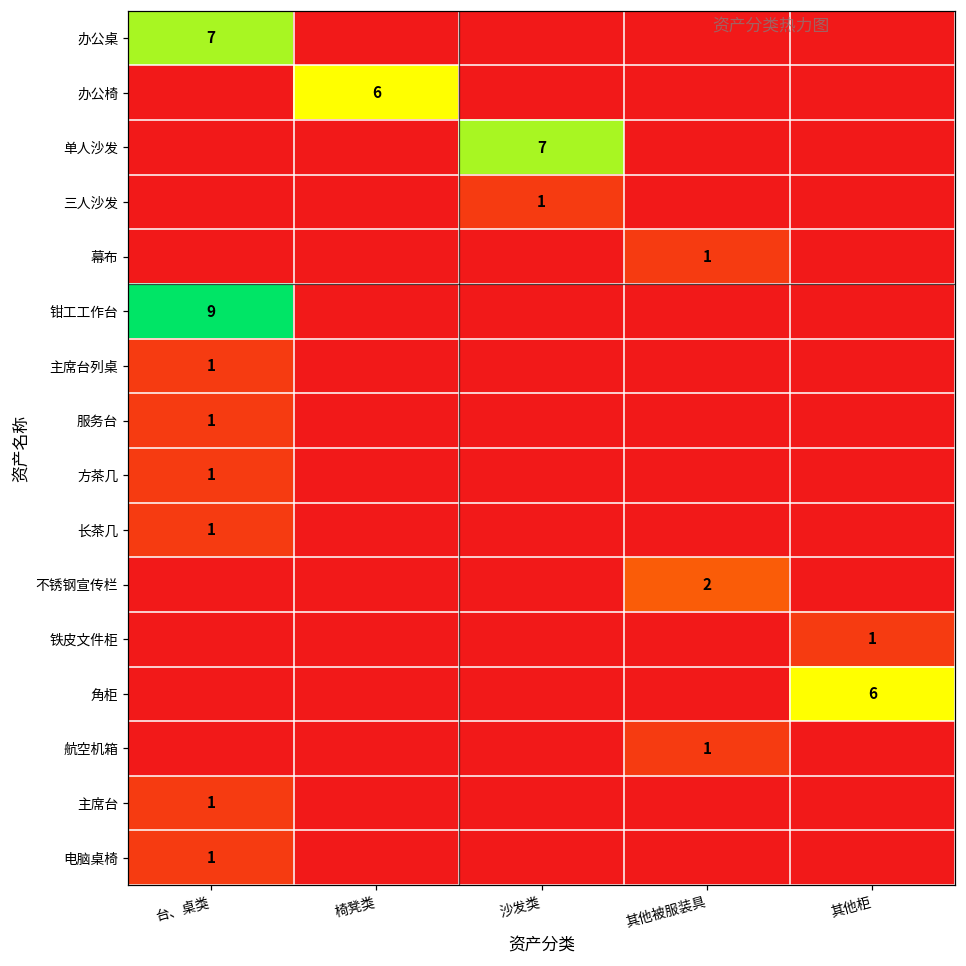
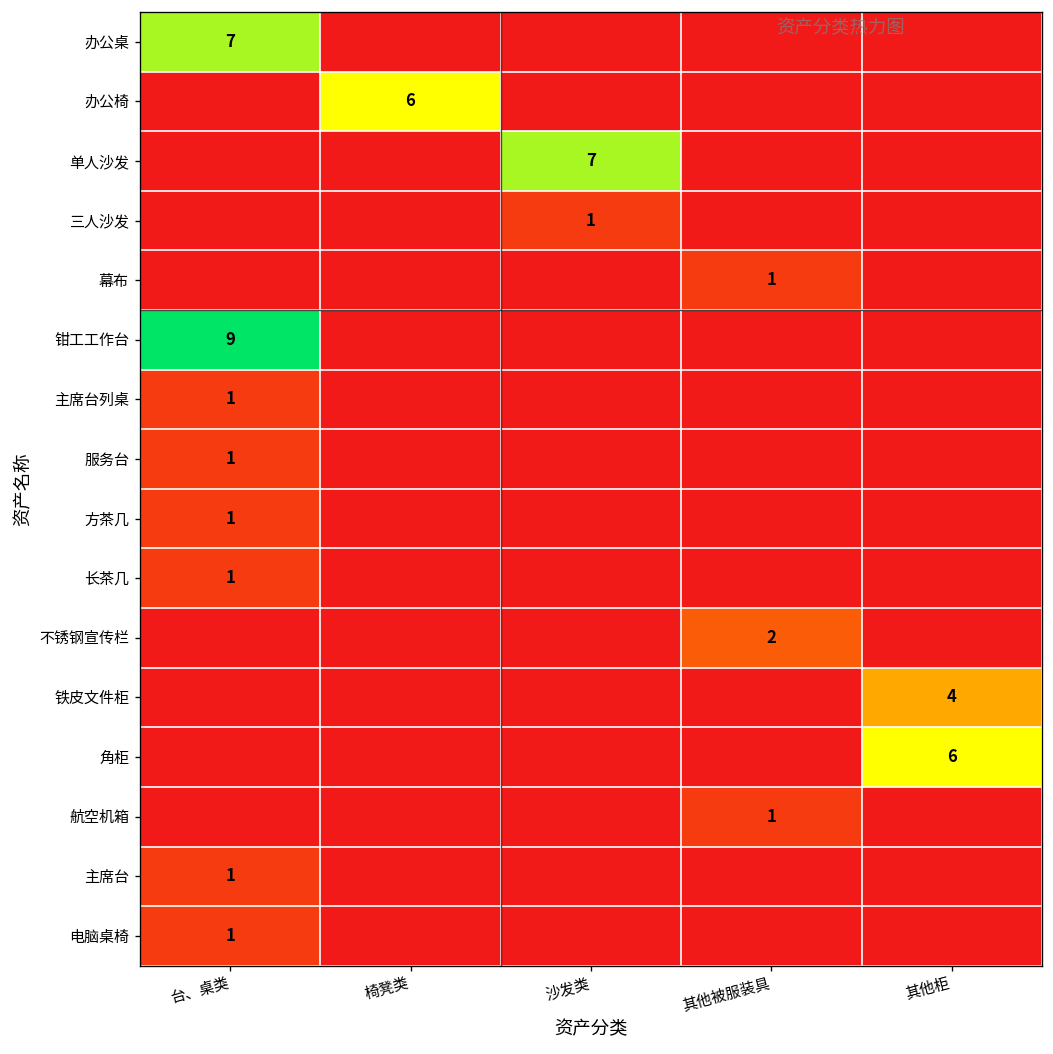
  {
    "办公桌": {
      "台、桌类": 7
    },
    "办公椅": {
      "椅凳类": 6
    },
    "单人沙发": {
      "沙发类": 7
    },
    "三人沙发": {
      "沙发类": 1
    },
    "幕布": {
      "其他被服装具": 1
    },
    "钳工工作台": {
      "台、桌类": 9
    },
    "主席台列桌": {
      "台、桌类": 1
    },
    "服务台": {
      "台、桌类": 1
    },
    "方茶几": {
      "台、桌类": 1
    },
    "长茶几": {
      "台、桌类": 1
    },
    "不锈钢宣传栏": {
      "其他被服装具": 2
    },
    "铁皮文件柜": {
-     "其他柜": 1
+     "其他柜": 4
    },
    "角柜": {
      "其他柜": 6
    },
    "航空机箱": {
      "其他被服装具": 1
    },
    "主席台": {
      "台、桌类": 1
    },
    "电脑桌椅": {
      "台、桌类": 1
    }
  }
